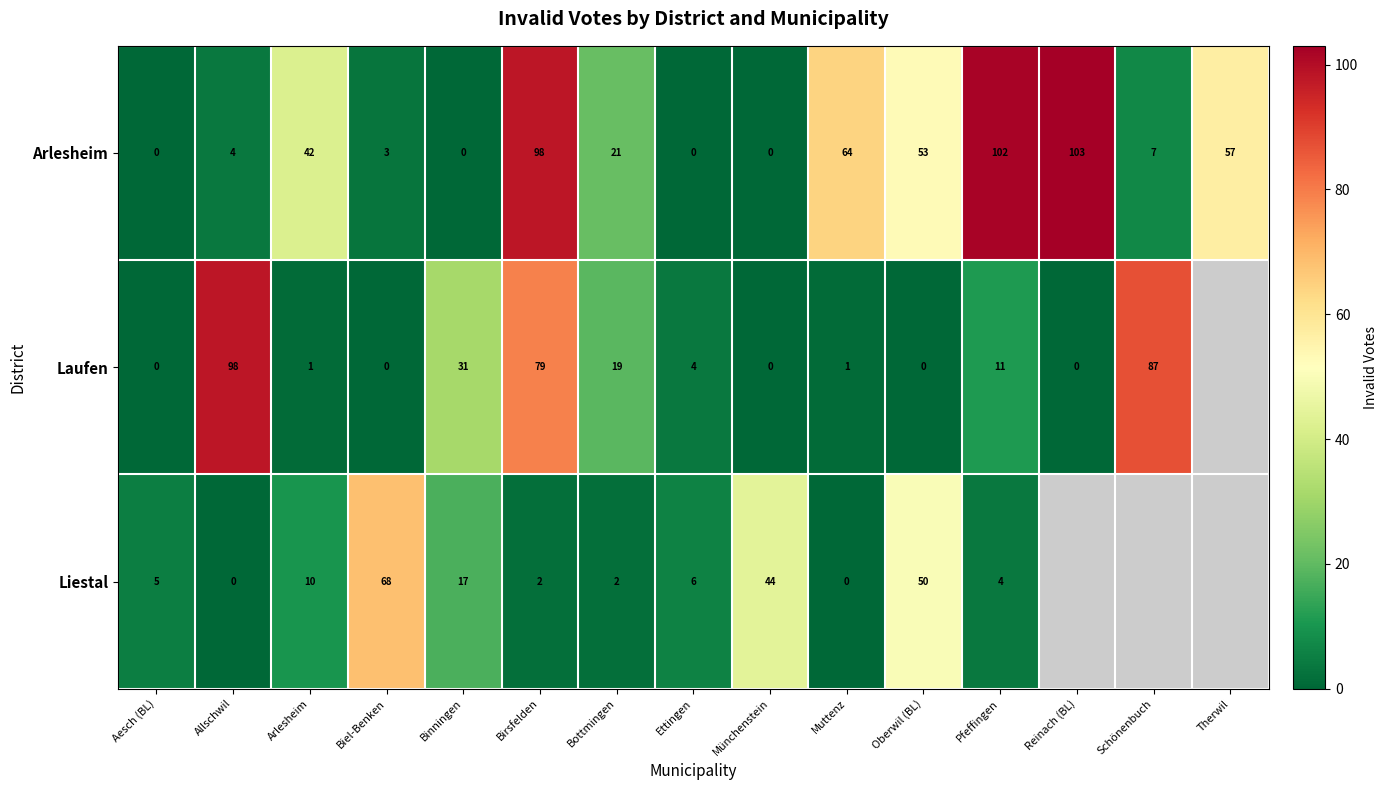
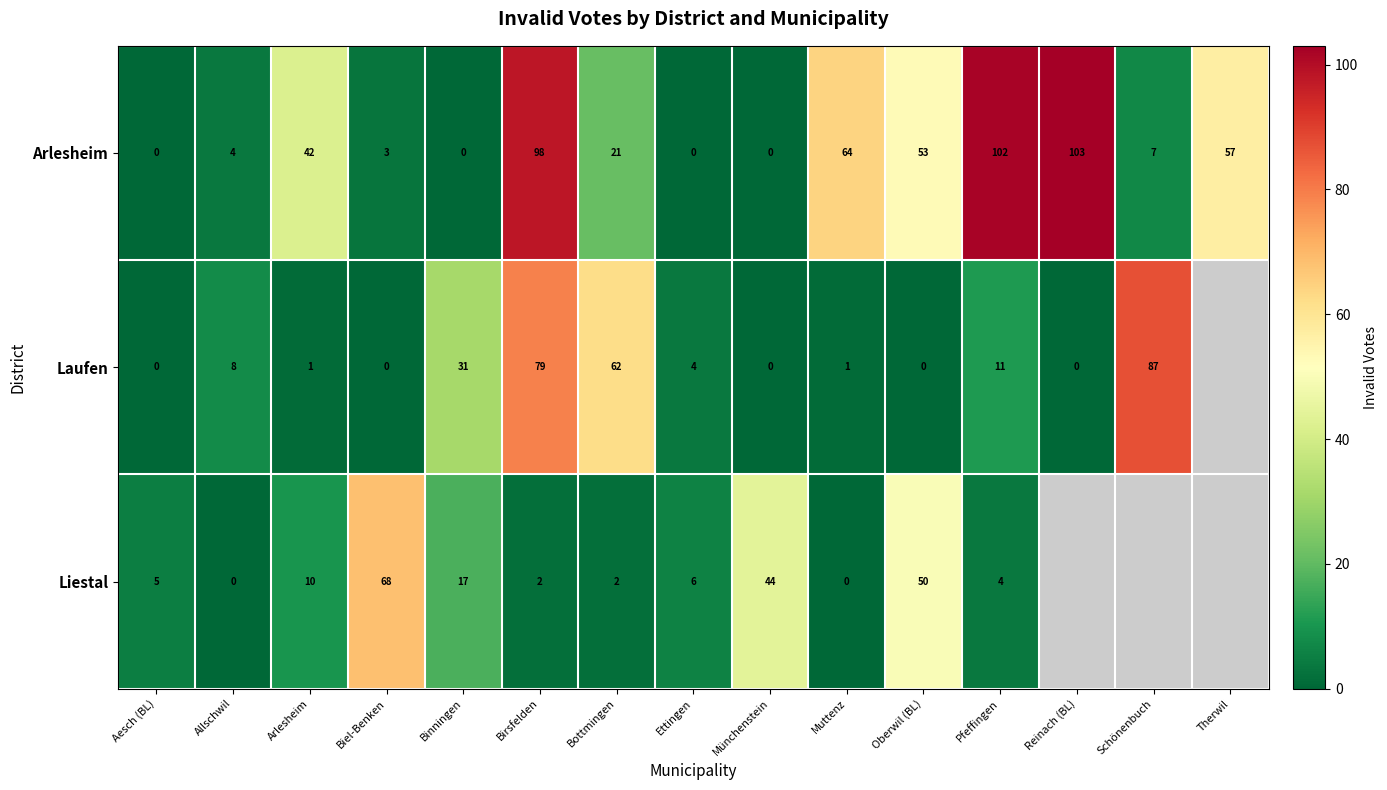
  {
    "Arlesheim": {
      "Aesch (BL)": 0,
      "Allschwil": 4,
      "Arlesheim": 42,
      "Biel-Benken": 3,
      "Binningen": 0,
      "Birsfelden": 98,
      "Bottmingen": 21,
      "Ettingen": 0,
      "Münchenstein": 0,
      "Muttenz": 64,
      "Oberwil (BL)": 53,
      "Pfeffingen": 102,
      "Reinach (BL)": 103,
      "Schönenbuch": 7,
      "Therwil": 57
    },
    "Laufen": {
      "Aesch (BL)": 0,
-     "Allschwil": 98,
+     "Allschwil": 8,
      "Arlesheim": 1,
      "Biel-Benken": 0,
      "Binningen": 31,
      "Birsfelden": 79,
-     "Bottmingen": 19,
+     "Bottmingen": 62,
      "Ettingen": 4,
      "Münchenstein": 0,
      "Muttenz": 1,
      "Oberwil (BL)": 0,
      "Pfeffingen": 11,
      "Reinach (BL)": 0,
      "Schönenbuch": 87
    },
    "Liestal": {
      "Aesch (BL)": 5,
      "Allschwil": 0,
      "Arlesheim": 10,
      "Biel-Benken": 68,
      "Binningen": 17,
      "Birsfelden": 2,
      "Bottmingen": 2,
      "Ettingen": 6,
      "Münchenstein": 44,
      "Muttenz": 0,
      "Oberwil (BL)": 50,
      "Pfeffingen": 4
    }
  }
